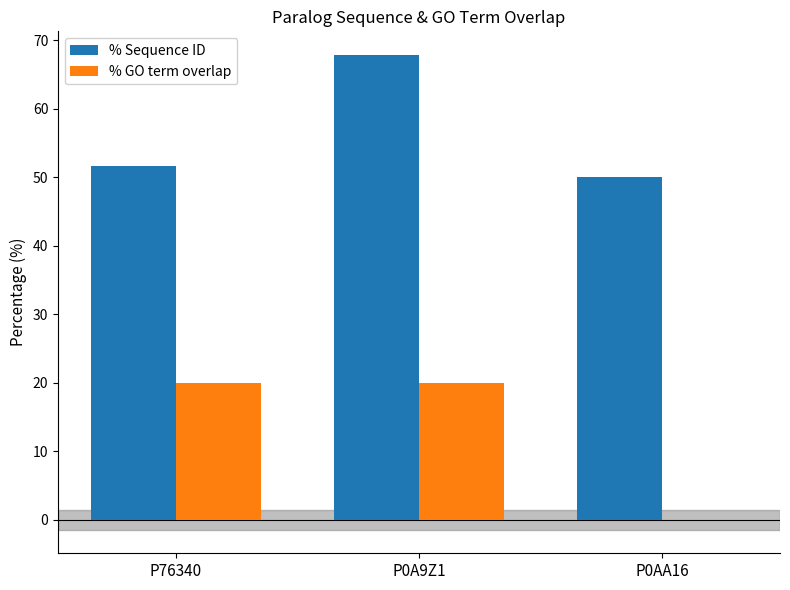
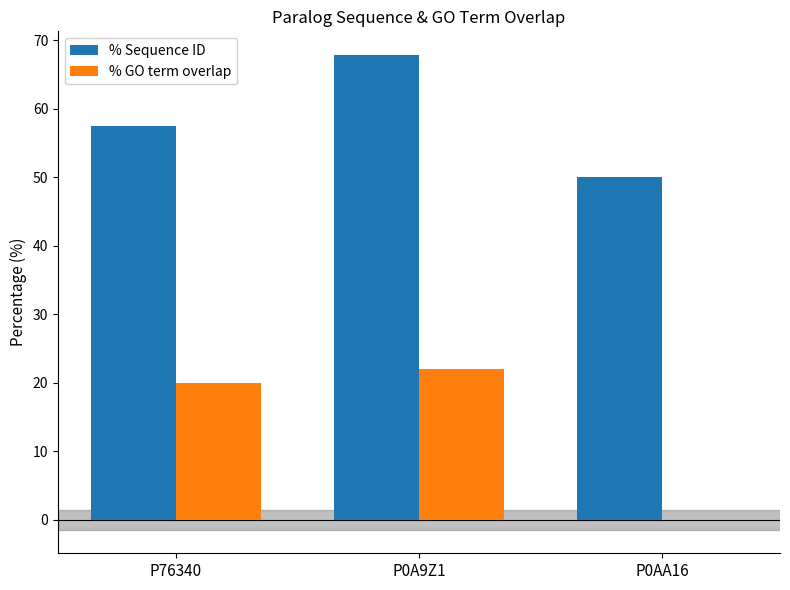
  {
    "% Sequence ID": {
-     "P76340": 52,
+     "P76340": 57,
      "P0A9Z1": 68,
      "P0AA16": 50
    },
    "% GO term overlap": {
      "P76340": 20,
-     "P0A9Z1": 20,
+     "P0A9Z1": 22,
      "P0AA16": 0
    }
  }
